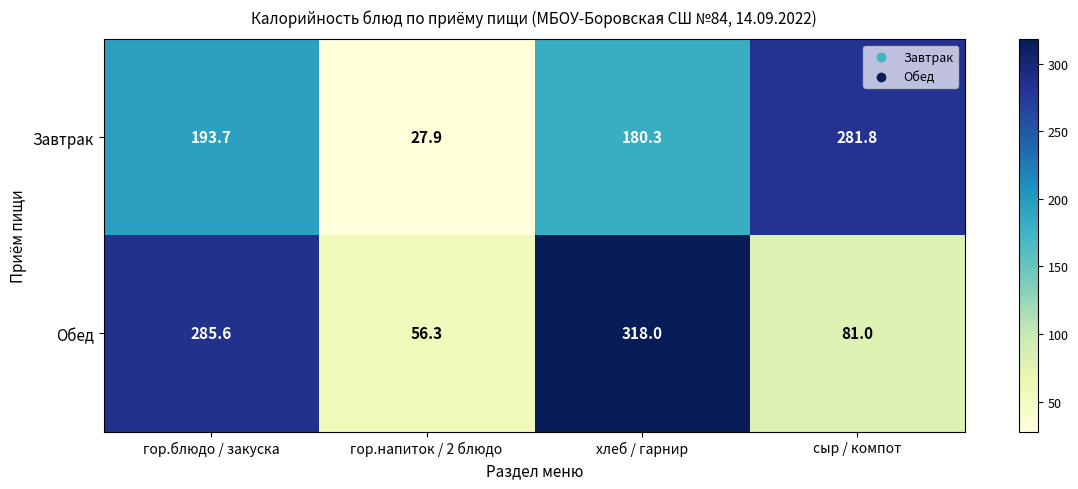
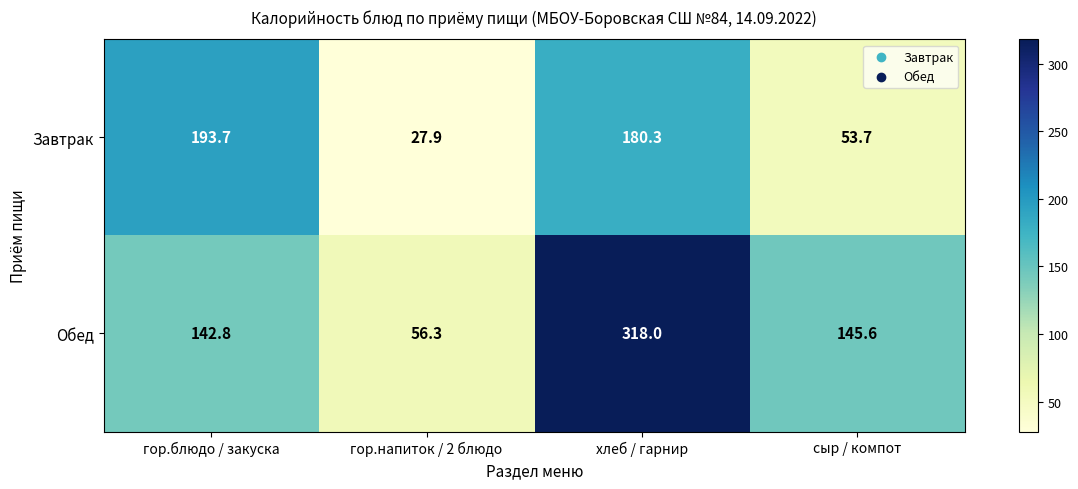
  {
    "Завтрак": {
      "гор.блюдо / закуска": 193.7,
      "гор.напиток / 2 блюдо": 27.9,
      "хлеб / гарнир": 180.3,
-     "сыр / компот": 281.8
+     "сыр / компот": 53.7
    },
    "Обед": {
-     "гор.блюдо / закуска": 285.6,
+     "гор.блюдо / закуска": 142.8,
      "гор.напиток / 2 блюдо": 56.3,
      "хлеб / гарнир": 318.0,
-     "сыр / компот": 81.0
+     "сыр / компот": 145.6
    }
  }
